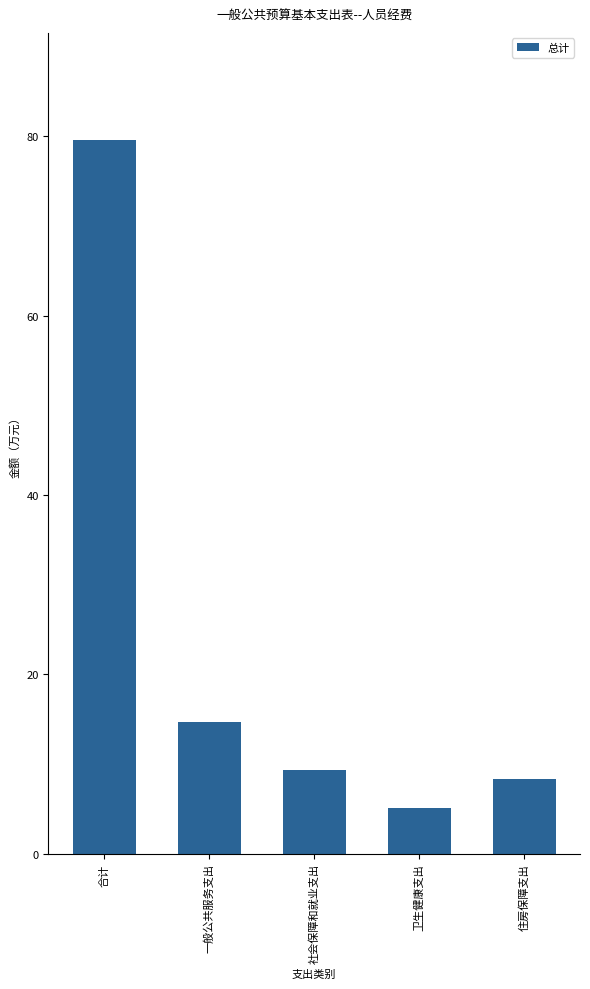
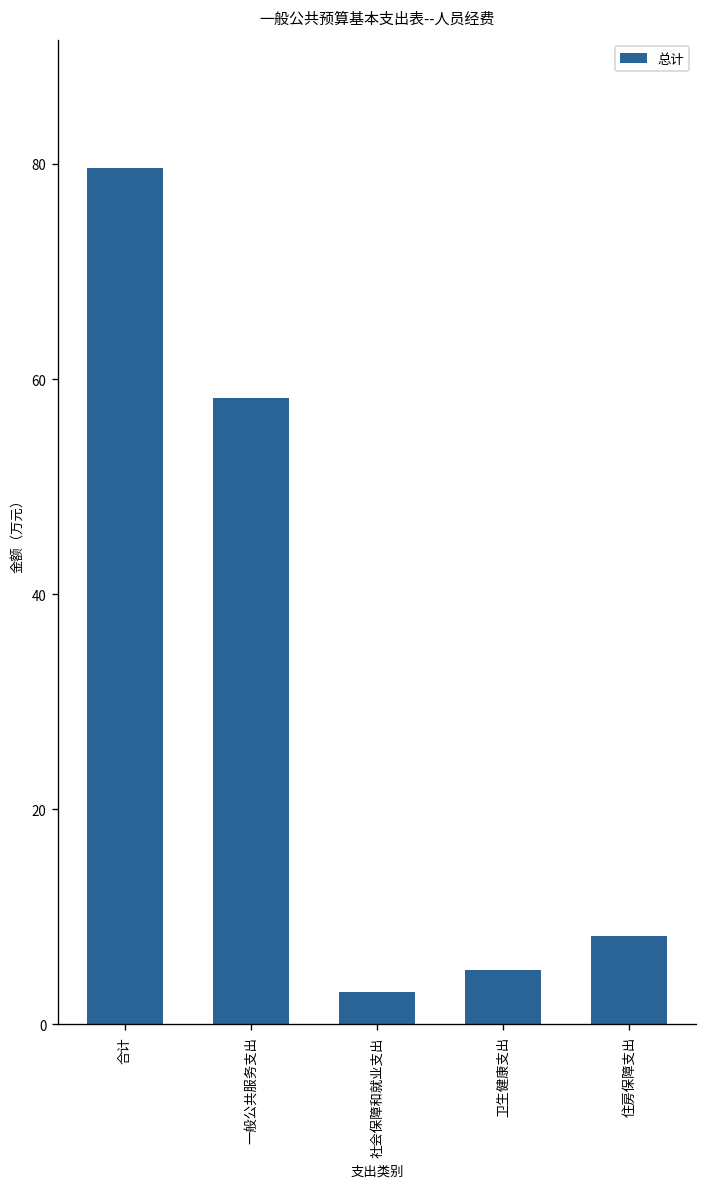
  {
    "合计": 80,
-   "一般公共服务支出": 15,
-   "社会保障和就业支出": 9,
+   "一般公共服务支出": 58,
+   "社会保障和就业支出": 3,
    "卫生健康支出": 5,
    "住房保障支出": 8
  }
